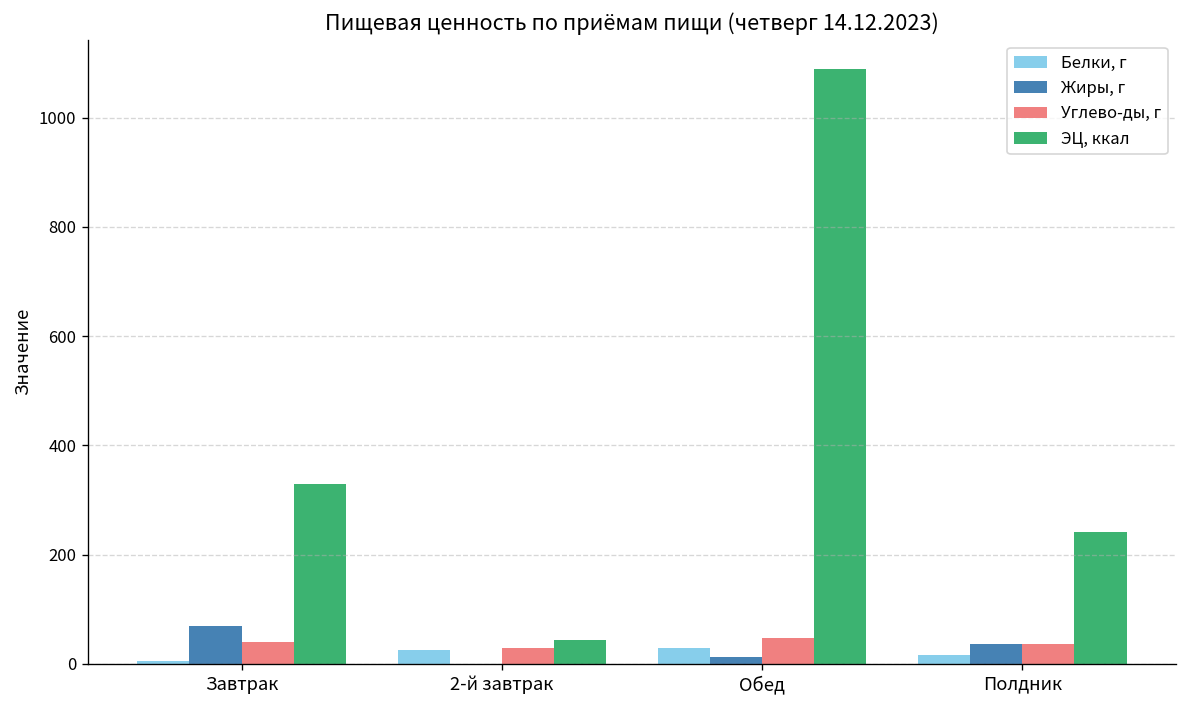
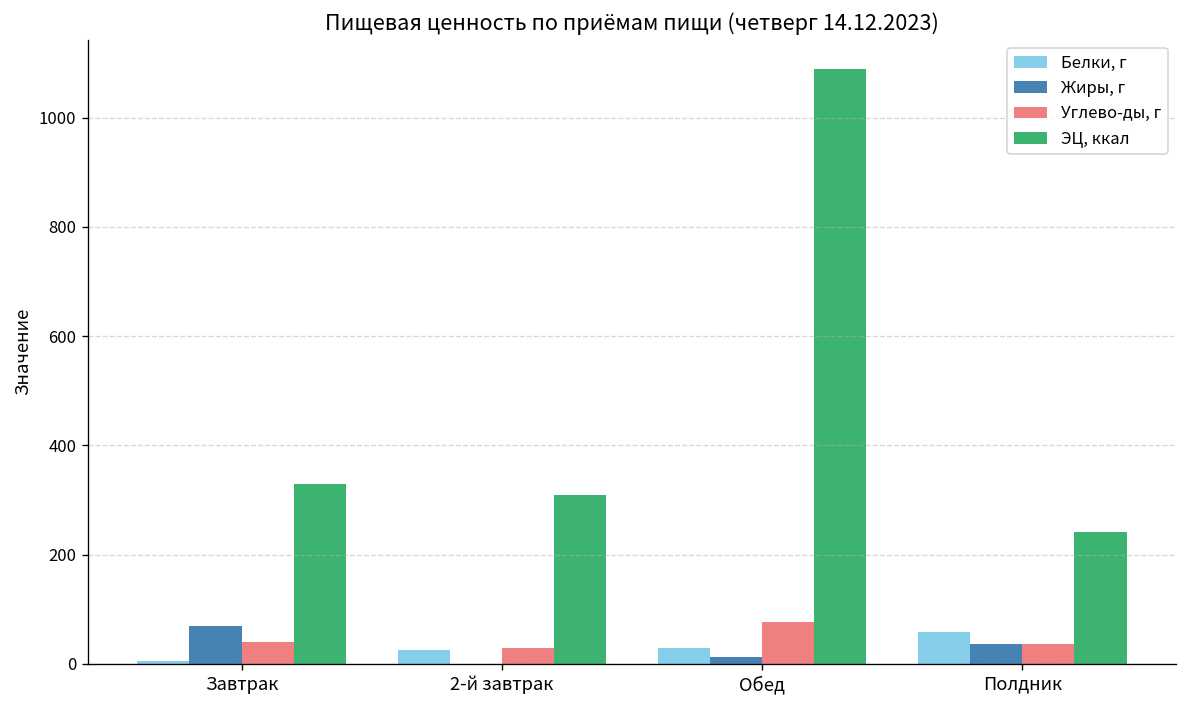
  {
    "Белки, г": {
      "Завтрак": 10,
      "2-й завтрак": 30,
      "Обед": 30,
-     "Полдник": 20
+     "Полдник": 60
    },
    "Жиры, г": {
      "Завтрак": 70,
      "Обед": 10,
      "Полдник": 40
    },
    "Углево-ды, г": {
      "Завтрак": 40,
      "2-й завтрак": 30,
-     "Обед": 50,
+     "Обед": 80,
      "Полдник": 40
    },
    "ЭЦ, ккал": {
      "Завтрак": 330,
-     "2-й завтрак": 40,
+     "2-й завтрак": 310,
      "Обед": 1090,
      "Полдник": 240
    }
  }
